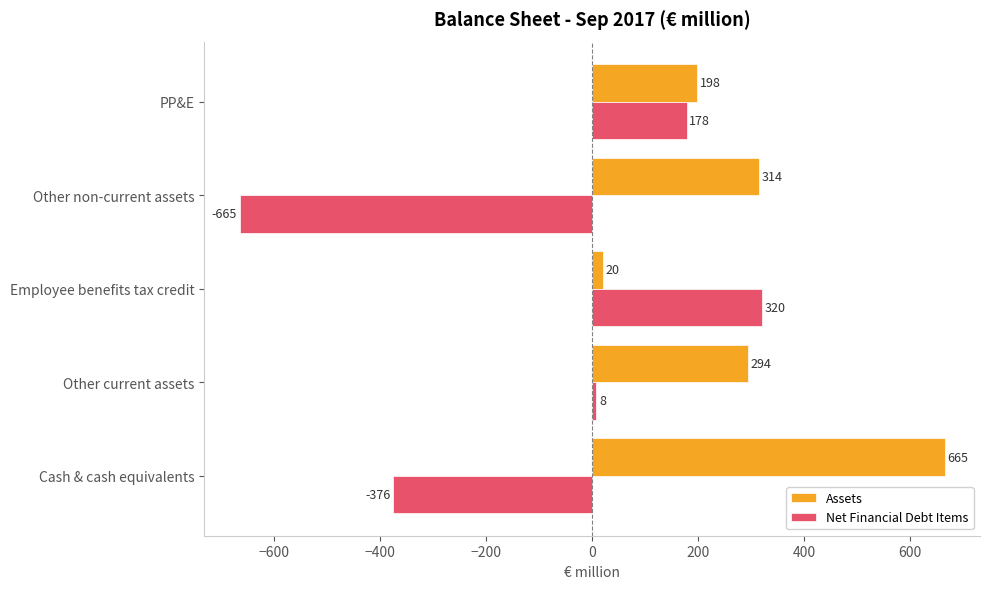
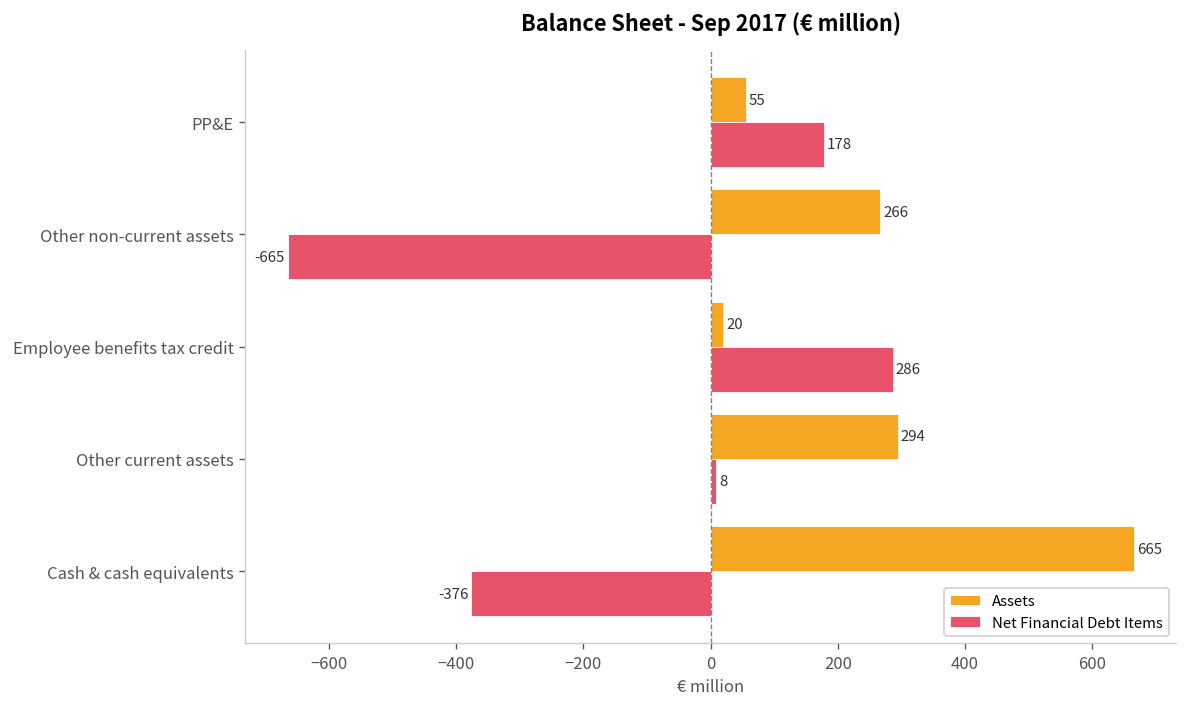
  {
    "Assets": {
-     "PP&E": 198,
-     "Other non-current assets": 314,
+     "PP&E": 55,
+     "Other non-current assets": 266,
      "Employee benefits tax credit": 20,
      "Other current assets": 294,
      "Cash & cash equivalents": 665
    },
    "Net Financial Debt Items": {
      "PP&E": 178,
      "Other non-current assets": -665,
-     "Employee benefits tax credit": 320,
+     "Employee benefits tax credit": 286,
      "Other current assets": 8,
      "Cash & cash equivalents": -376
    }
  }
